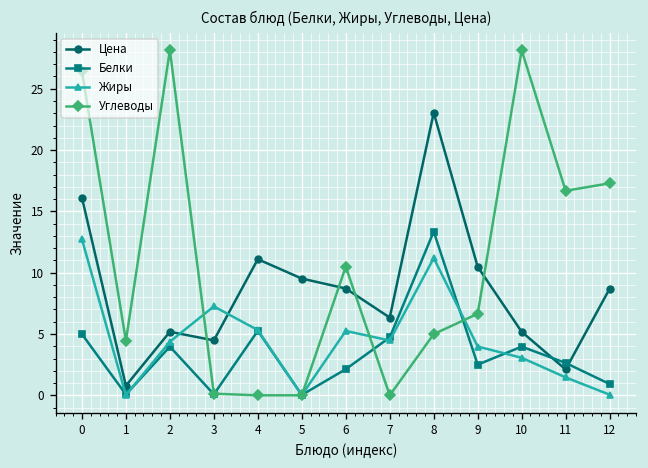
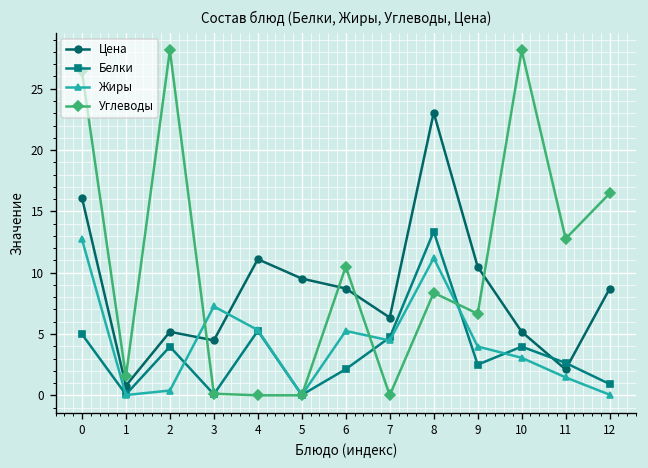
  {
    "Жиры": {
      "0": 12.7,
-     "2": 4.4,
+     "2": 0.4,
      "3": 7.3,
      "6": 5.3,
      "8": 11.2,
      "9": 4.0,
      "10": 3.1,
      "11": 1.5,
      "12": 0.1
    },
    "Углеводы": {
-     "1": 4.5,
+     "1": 1.5,
      "2": 28.1,
      "4": 0.0,
      "6": 10.5,
      "7": 0.0,
-     "8": 5.0,
+     "8": 8.4,
      "9": 6.7,
      "10": 28.1,
-     "11": 16.7,
-     "12": 17.3
+     "11": 12.8,
+     "12": 16.5
    }
  }
